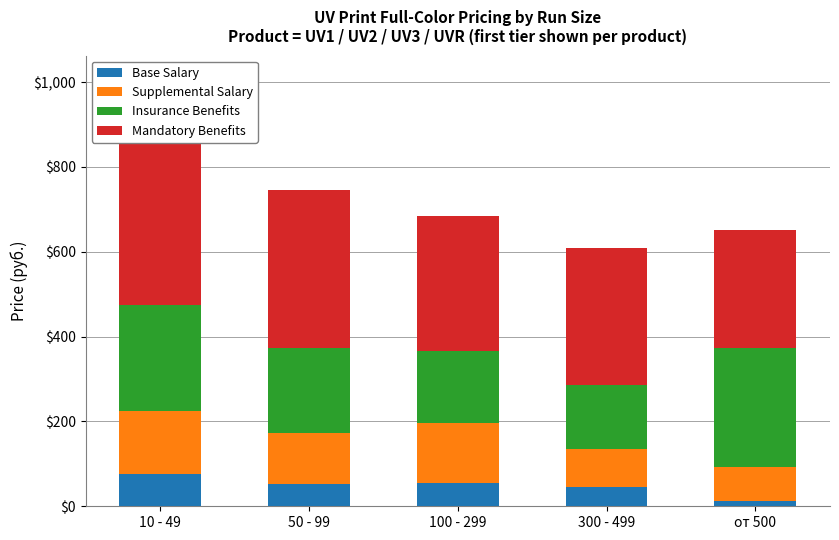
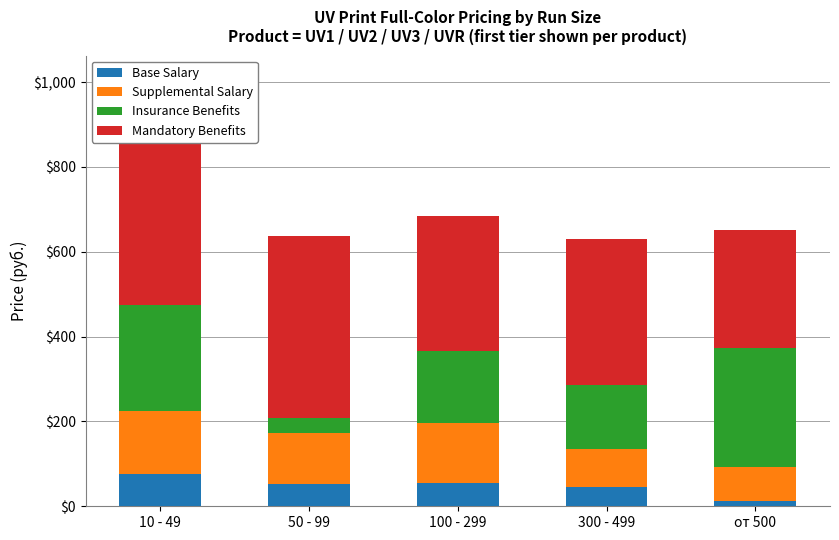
  {
    "Base Salary": {
      "10 - 49": "$80",
      "50 - 99": "$50",
      "100 - 299": "$60",
      "300 - 499": "$50",
      "от 500": "$10"
    },
    "Supplemental Salary": {
      "10 - 49": "$150",
      "50 - 99": "$120",
      "100 - 299": "$140",
      "300 - 499": "$90",
      "от 500": "$80"
    },
    "Insurance Benefits": {
      "10 - 49": "$250",
-     "50 - 99": "$200",
+     "50 - 99": "$40",
      "100 - 299": "$170",
      "300 - 499": "$150",
      "от 500": "$280"
    },
    "Mandatory Benefits": {
-     "50 - 99": "$370",
+     "50 - 99": "$430",
      "100 - 299": "$320",
-     "300 - 499": "$320",
+     "300 - 499": "$350",
      "от 500": "$280"
    }
  }
